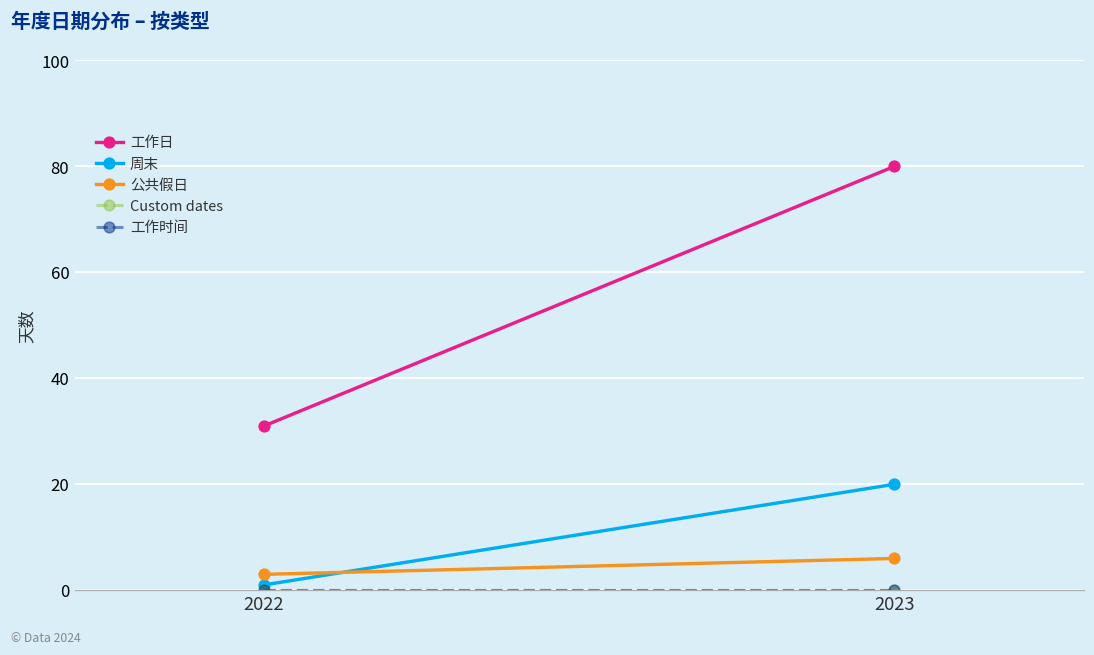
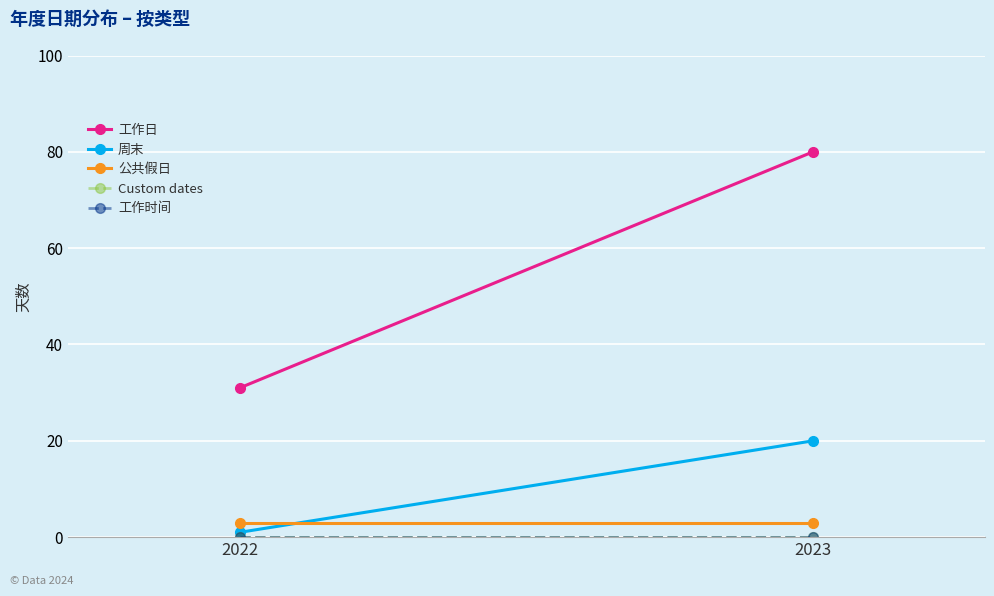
  {
    "工作日": {
      "2022": 31,
      "2023": 80
    },
    "周末": {
      "2022": 1,
      "2023": 20
    },
    "公共假日": {
      "2022": 3,
-     "2023": 6
+     "2023": 3
    },
    "工作时间": {
      "2022": 0,
      "2023": 0
    }
  }
